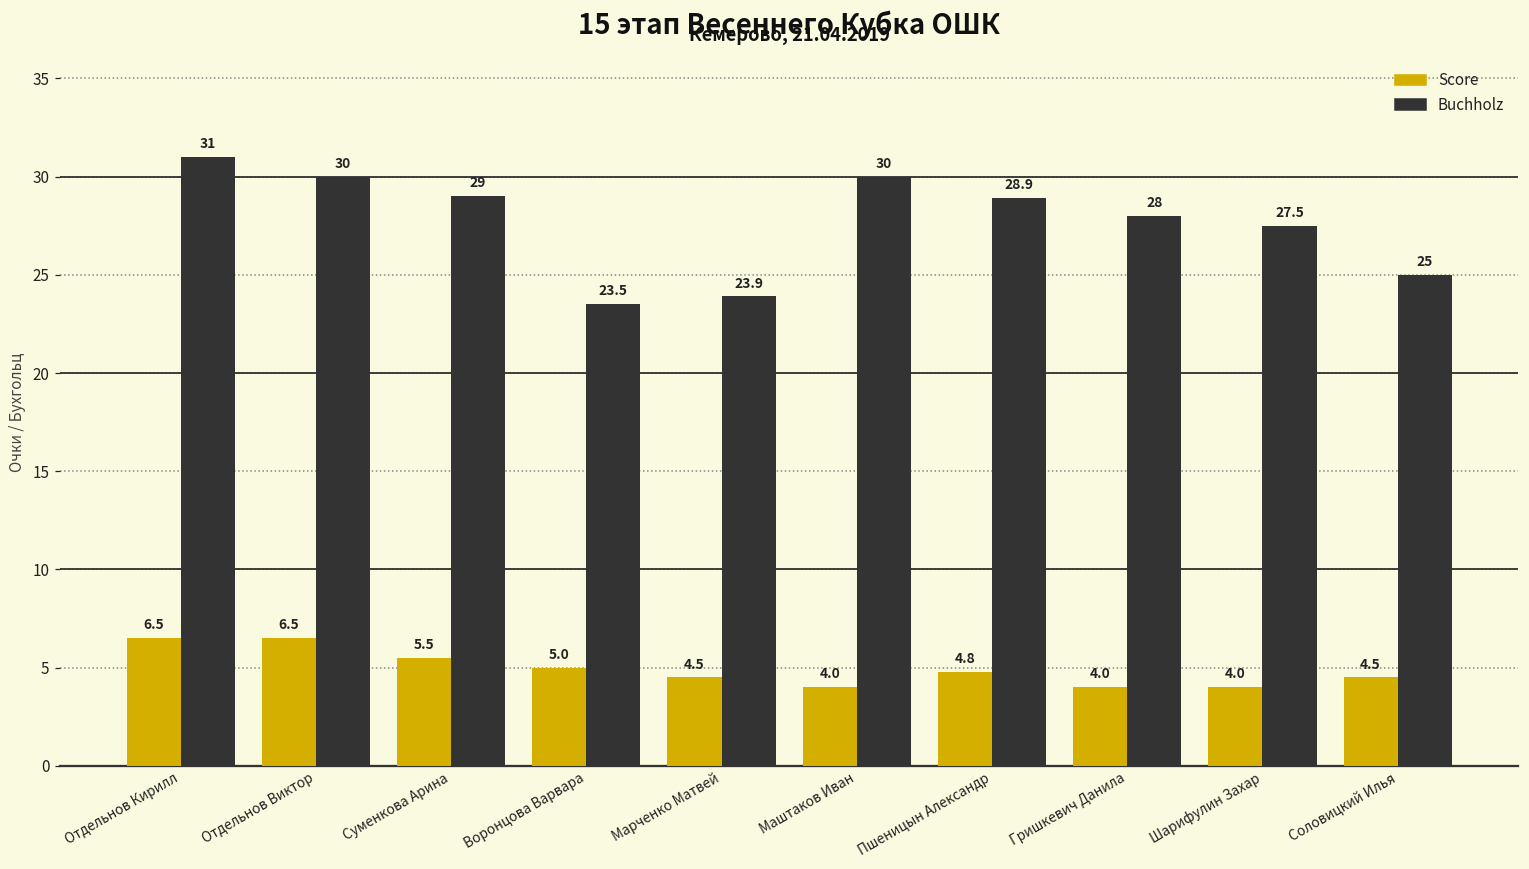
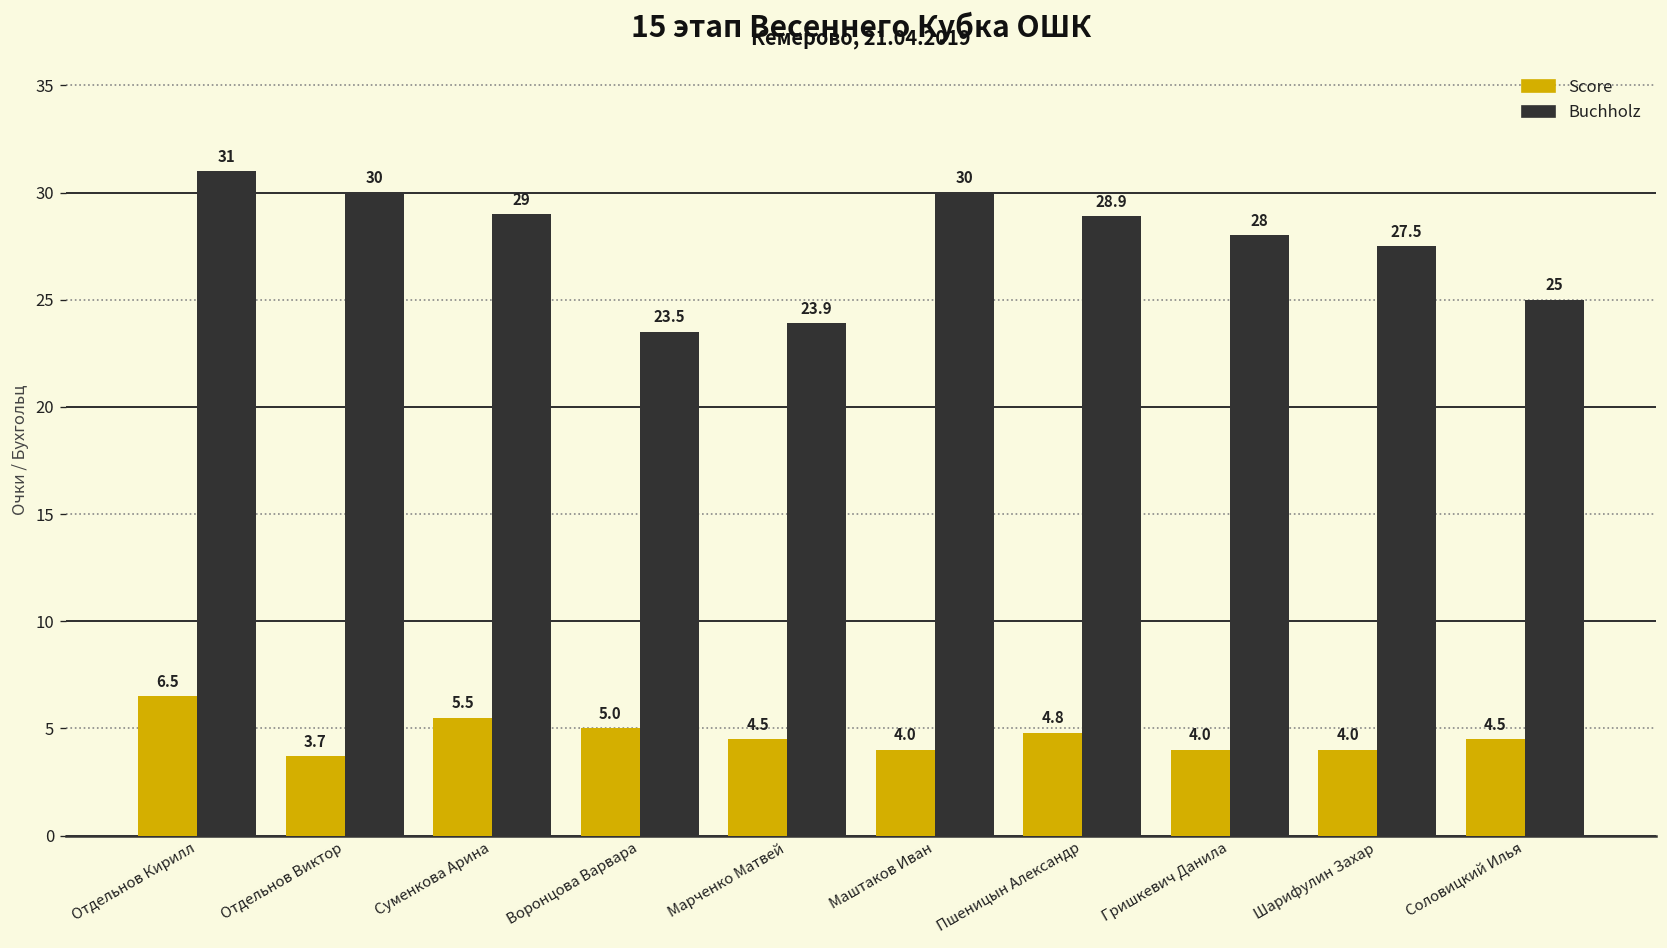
  {
    "Score": {
      "Отдельнов Кирилл": 6.5,
-     "Отдельнов Виктор": 6.5,
+     "Отдельнов Виктор": 3.7,
      "Суменкова Арина": 5.5,
      "Воронцова Варвара": 5.0,
      "Марченко Матвей": 4.5,
      "Маштаков Иван": 4.0,
      "Пшеницын Александр": 4.8,
      "Гришкевич Данила": 4.0,
      "Шарифулин Захар": 4.0,
      "Соловицкий Илья": 4.5
    },
    "Buchholz": {
      "Отдельнов Кирилл": 31,
      "Отдельнов Виктор": 30,
      "Суменкова Арина": 29,
      "Воронцова Варвара": 23.5,
      "Марченко Матвей": 23.9,
      "Маштаков Иван": 30,
      "Пшеницын Александр": 28.9,
      "Гришкевич Данила": 28,
      "Шарифулин Захар": 27.5,
      "Соловицкий Илья": 25
    }
  }
